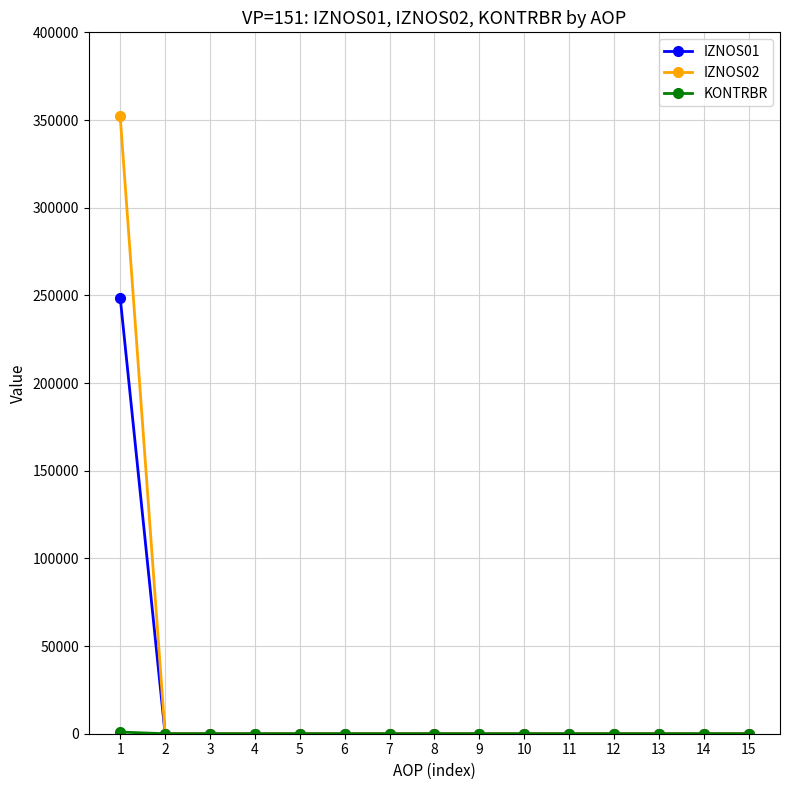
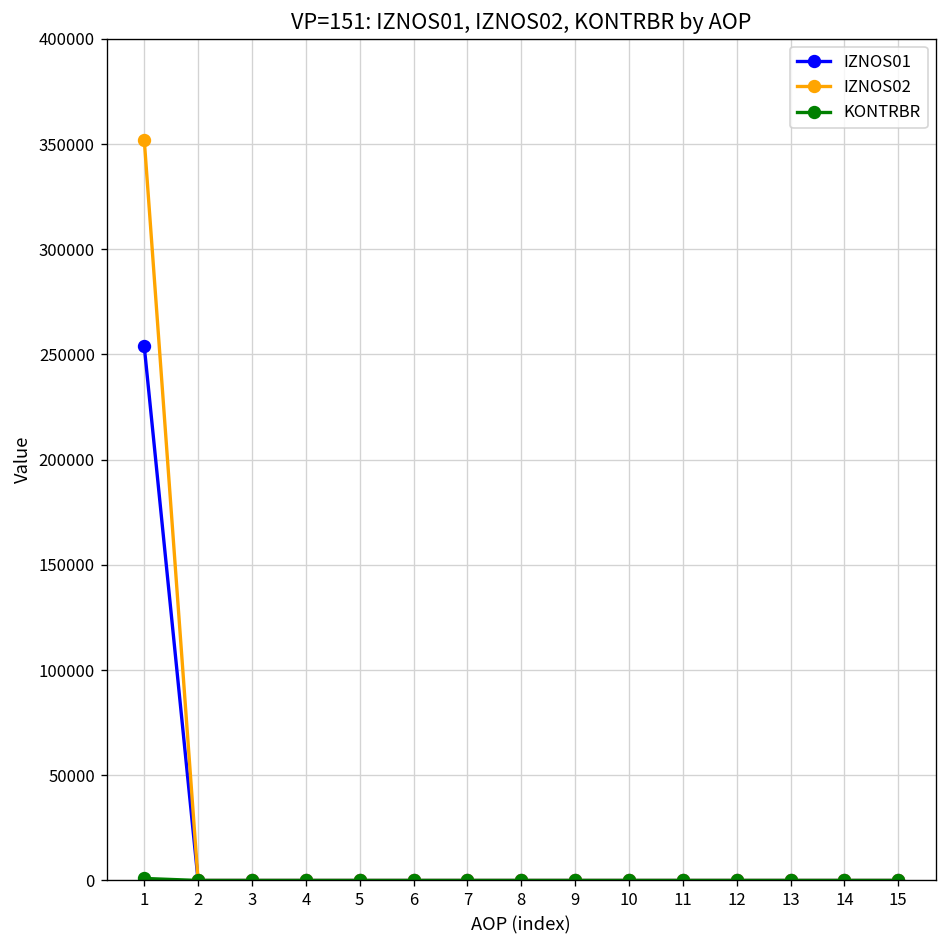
  {
    "IZNOS01": {
-     "1": 249000
+     "1": 254000
    },
    "IZNOS02": {
      "1": 352000
    },
    "KONTRBR": {
      "1": 1000
    }
  }
